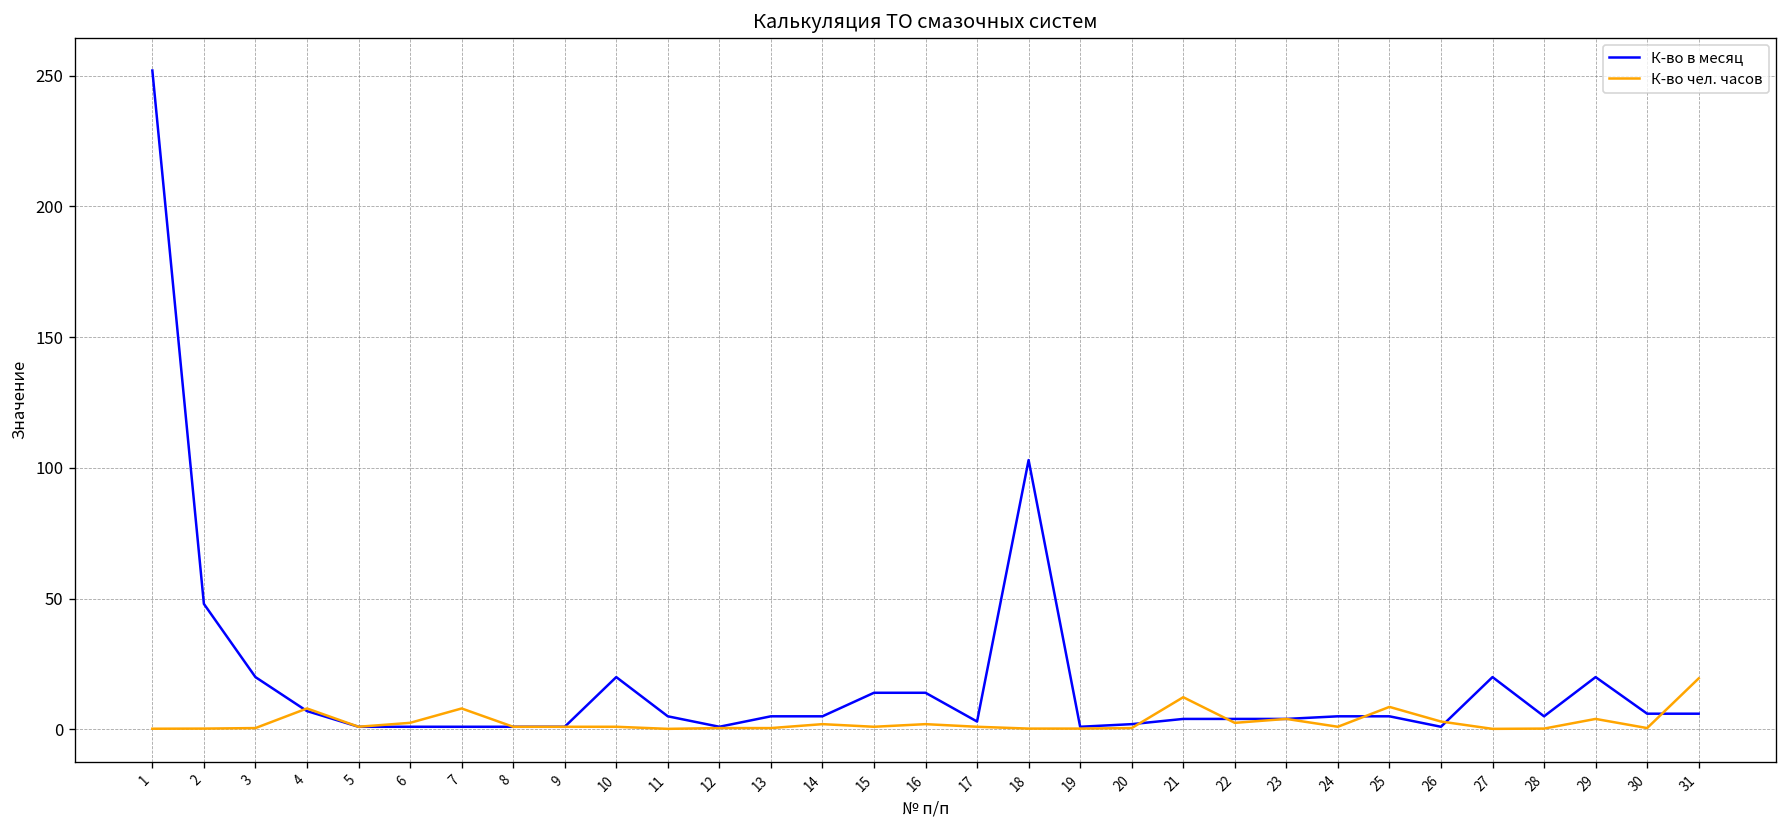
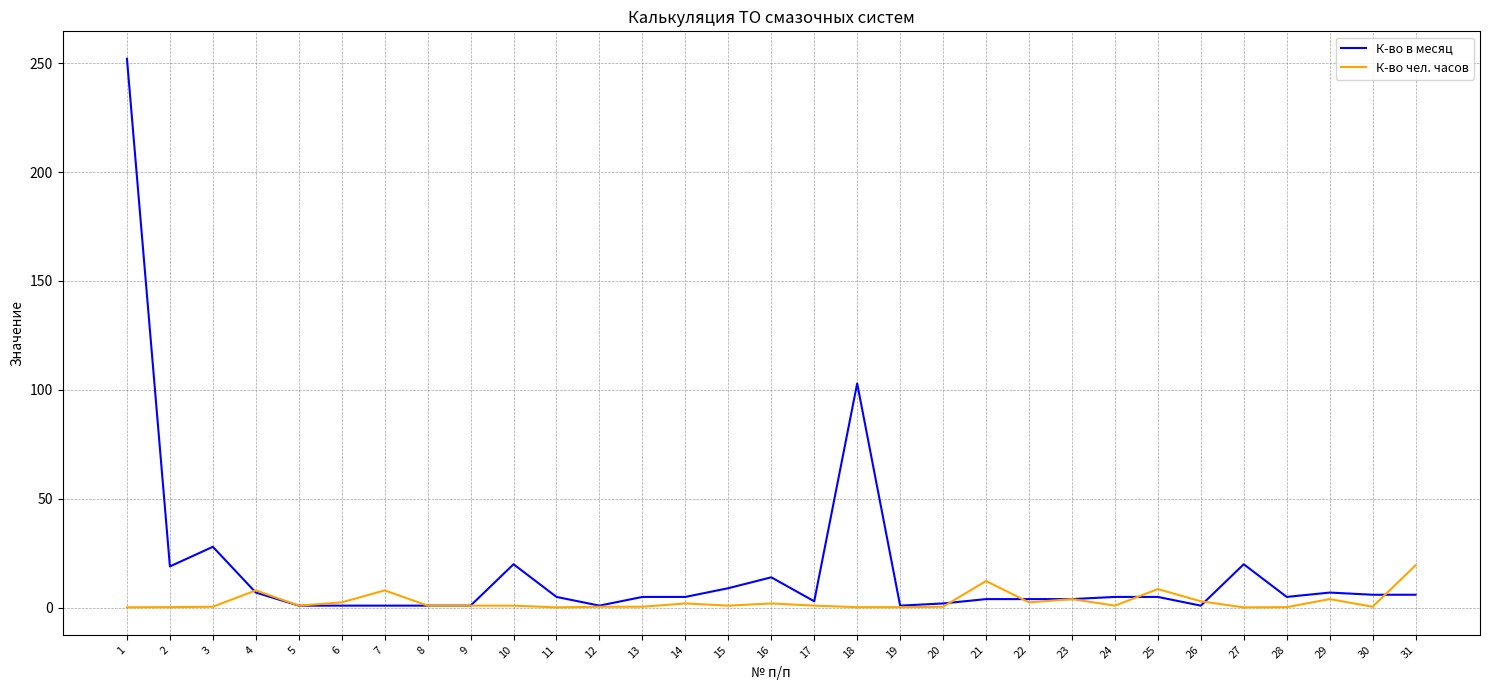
  {
    "К-во в месяц": {
      "1": 252,
-     "2": 48,
-     "3": 20,
+     "2": 19,
+     "3": 28,
      "6": 1,
      "7": 1,
      "10": 20,
      "11": 5,
      "13": 5,
      "14": 5,
-     "15": 14,
+     "15": 9,
      "16": 14,
      "17": 3,
      "18": 103,
      "20": 2,
      "21": 4,
      "22": 4,
      "24": 5,
      "25": 5,
      "26": 1,
      "27": 20,
      "28": 5,
-     "29": 20,
+     "29": 7,
      "30": 6,
      "31": 6
    },
    "К-во чел. часов": {
      "1": 0,
      "2": 0,
      "3": 1,
      "6": 3,
      "7": 8,
      "10": 1,
      "11": 0,
      "13": 1,
      "14": 2,
      "15": 1,
      "16": 2,
      "17": 1,
      "18": 0,
      "20": 1,
      "21": 12,
      "22": 3,
      "24": 1,
      "25": 9,
      "26": 3,
      "27": 0,
      "28": 0,
      "29": 4,
      "30": 1,
      "31": 20
    }
  }
